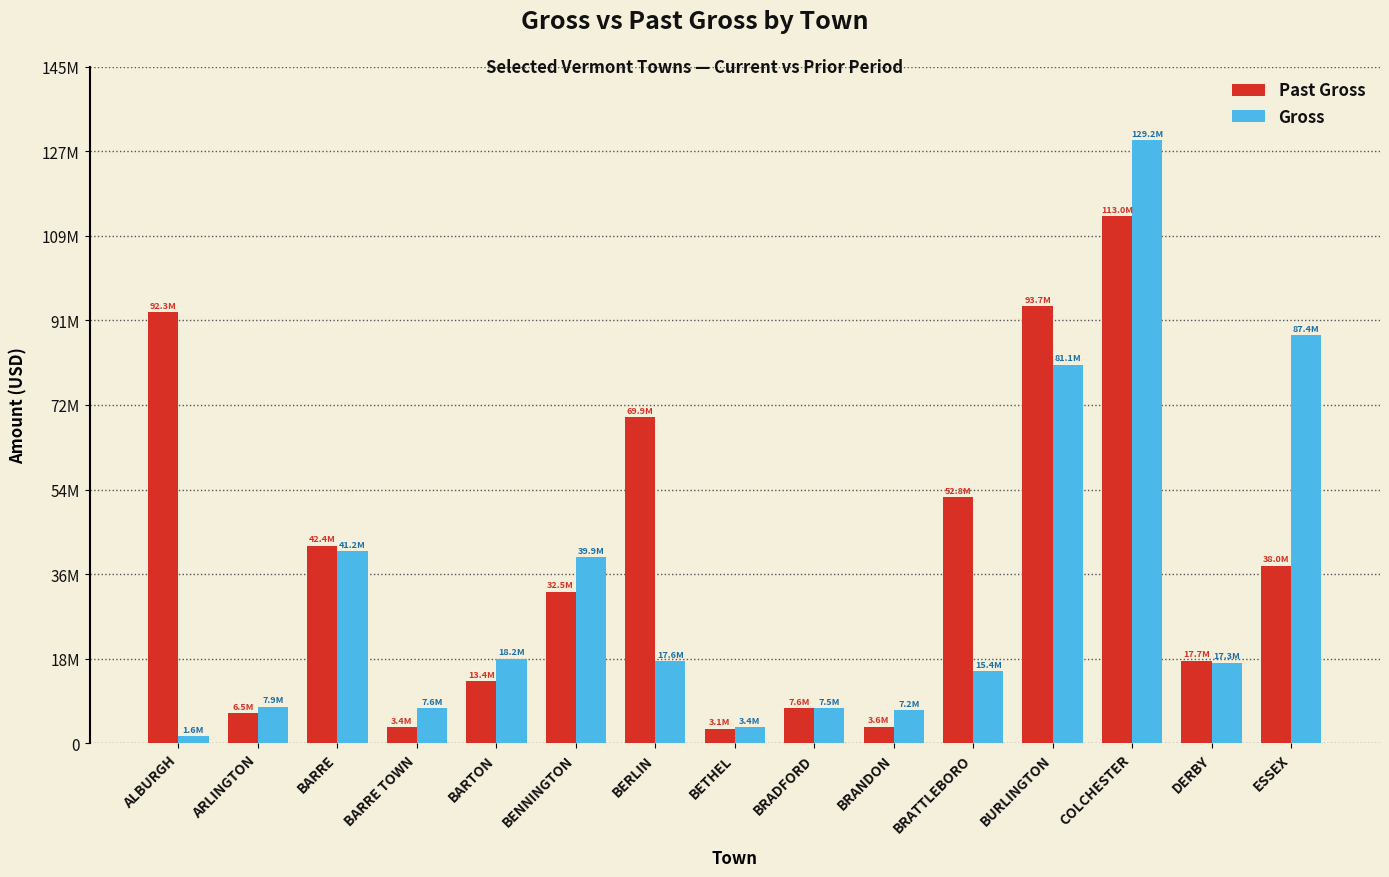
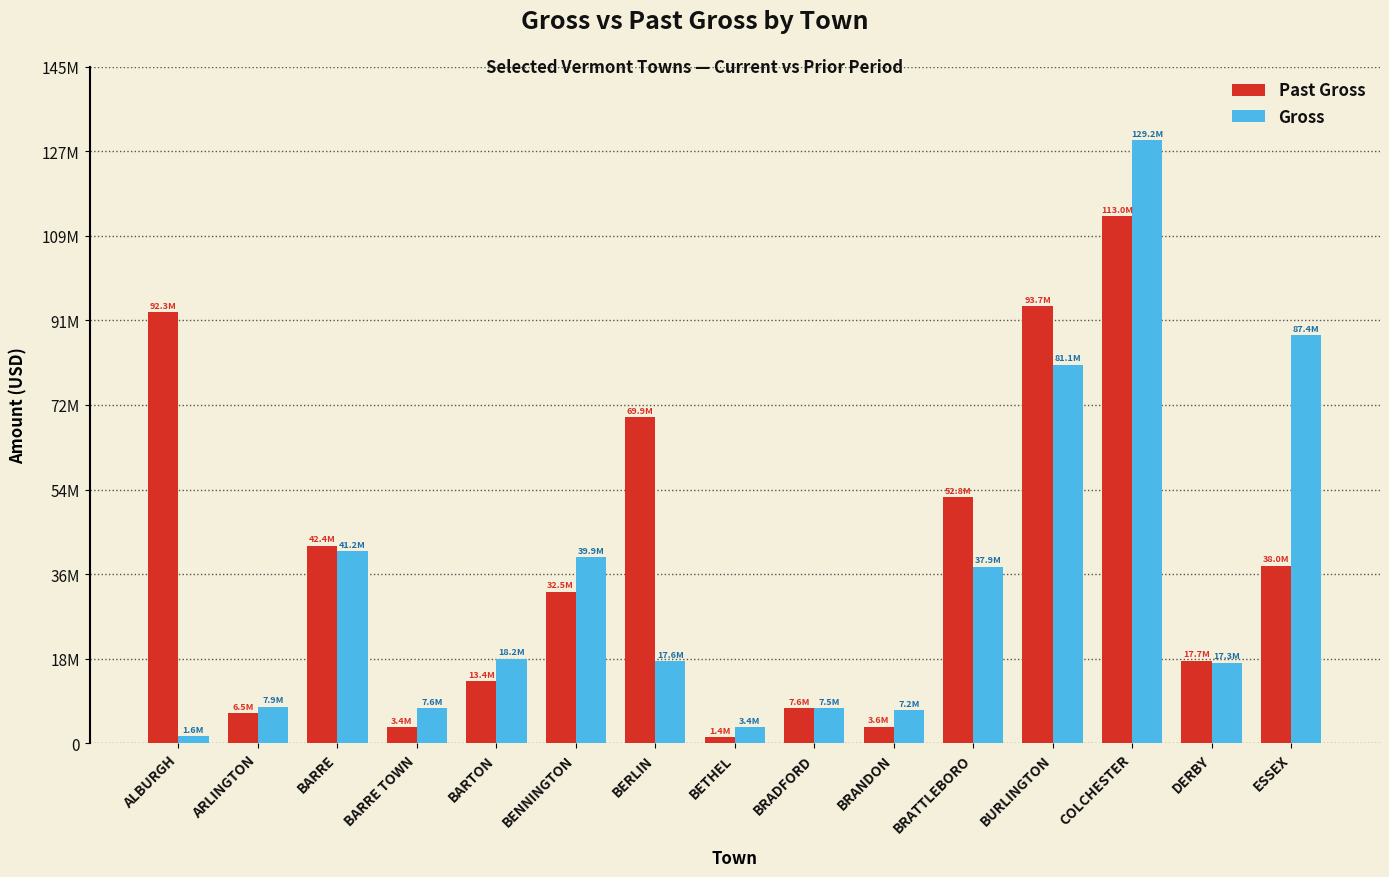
  {
    "Past Gross": {
      "ALBURGH": "92.3M",
      "ARLINGTON": "6.5M",
      "BARRE": "42.4M",
      "BARRE TOWN": "3.4M",
      "BARTON": "13.4M",
      "BENNINGTON": "32.5M",
      "BERLIN": "69.9M",
-     "BETHEL": "3.1M",
+     "BETHEL": "1.4M",
      "BRADFORD": "7.6M",
      "BRANDON": "3.6M",
      "BRATTLEBORO": "52.8M",
      "BURLINGTON": "93.7M",
      "COLCHESTER": "113.0M",
      "DERBY": "17.7M",
      "ESSEX": "38.0M"
    },
    "Gross": {
      "ALBURGH": "1.6M",
      "ARLINGTON": "7.9M",
      "BARRE": "41.2M",
      "BARRE TOWN": "7.6M",
      "BARTON": "18.2M",
      "BENNINGTON": "39.9M",
      "BERLIN": "17.6M",
      "BETHEL": "3.4M",
      "BRADFORD": "7.5M",
      "BRANDON": "7.2M",
-     "BRATTLEBORO": "15.4M",
+     "BRATTLEBORO": "37.9M",
      "BURLINGTON": "81.1M",
      "COLCHESTER": "129.2M",
      "DERBY": "17.3M",
      "ESSEX": "87.4M"
    }
  }
